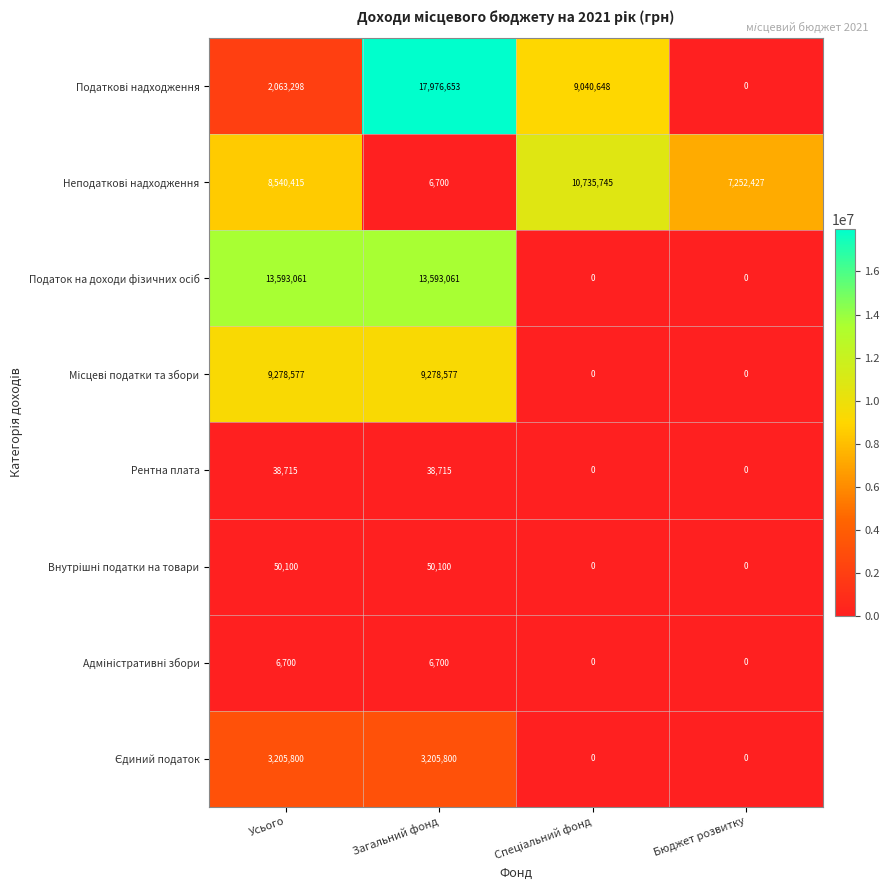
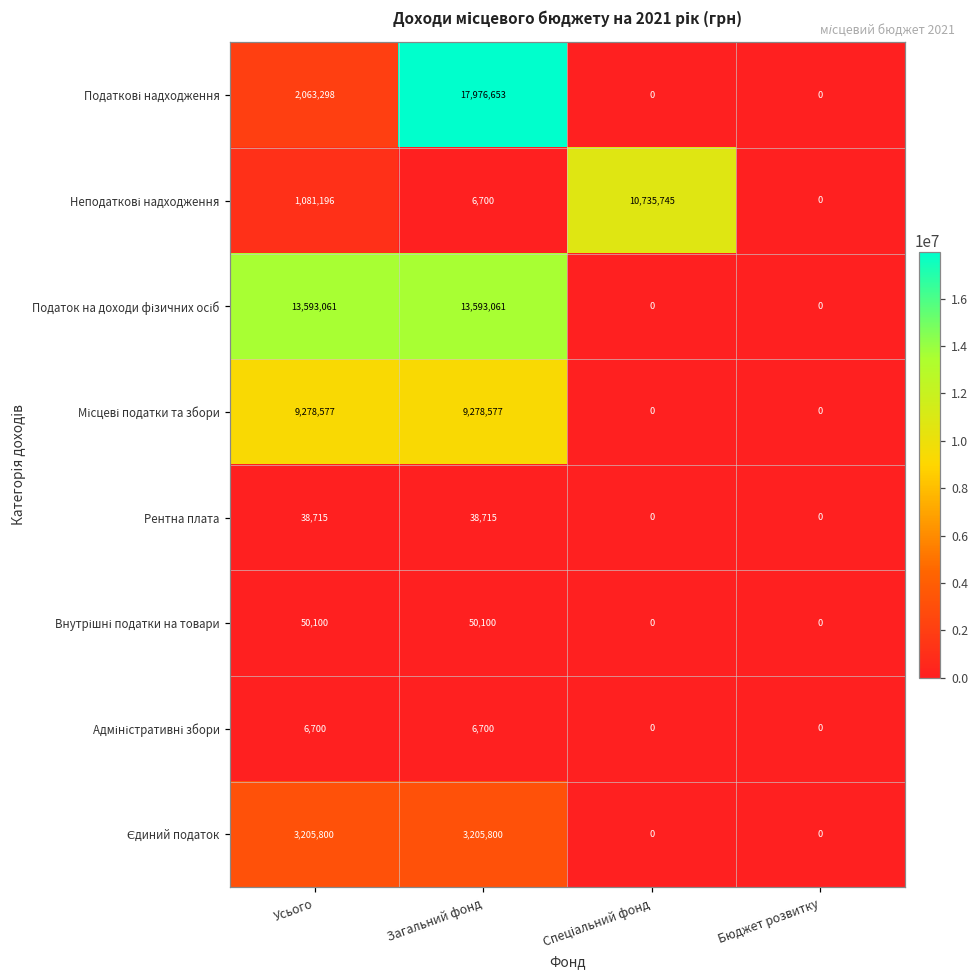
  {
    "Податкові надходження": {
      "Усього": "2,063,298",
      "Загальний фонд": "17,976,653",
-     "Спеціальний фонд": "9,040,648",
+     "Спеціальний фонд": "0",
      "Бюджет розвитку": "0"
    },
    "Неподаткові надходження": {
-     "Усього": "8,540,415",
+     "Усього": "1,081,196",
      "Загальний фонд": "6,700",
      "Спеціальний фонд": "10,735,745",
-     "Бюджет розвитку": "7,252,427"
+     "Бюджет розвитку": "0"
    },
    "Податок на доходи фізичних осіб": {
      "Усього": "13,593,061",
      "Загальний фонд": "13,593,061",
      "Спеціальний фонд": "0",
      "Бюджет розвитку": "0"
    },
    "Місцеві податки та збори": {
      "Усього": "9,278,577",
      "Загальний фонд": "9,278,577",
      "Спеціальний фонд": "0",
      "Бюджет розвитку": "0"
    },
    "Рентна плата": {
      "Усього": "38,715",
      "Загальний фонд": "38,715",
      "Спеціальний фонд": "0",
      "Бюджет розвитку": "0"
    },
    "Внутрішні податки на товари": {
      "Усього": "50,100",
      "Загальний фонд": "50,100",
      "Спеціальний фонд": "0",
      "Бюджет розвитку": "0"
    },
    "Адміністративні збори": {
      "Усього": "6,700",
      "Загальний фонд": "6,700",
      "Спеціальний фонд": "0",
      "Бюджет розвитку": "0"
    },
    "Єдиний податок": {
      "Усього": "3,205,800",
      "Загальний фонд": "3,205,800",
      "Спеціальний фонд": "0",
      "Бюджет розвитку": "0"
    }
  }
